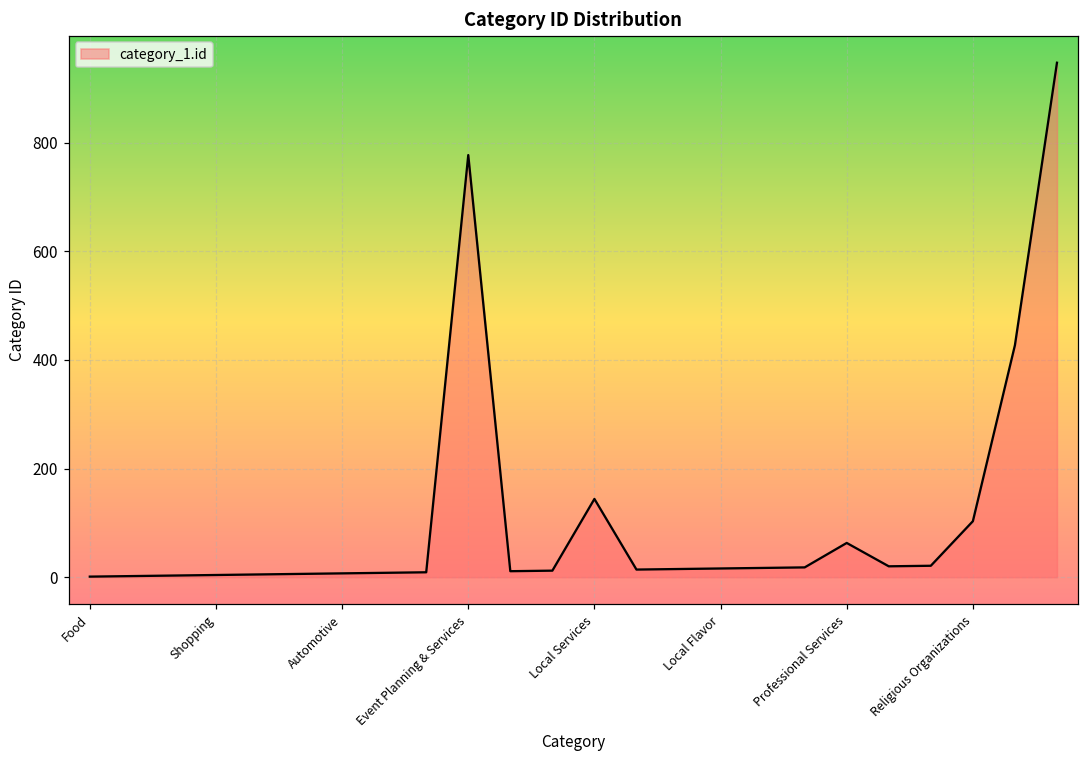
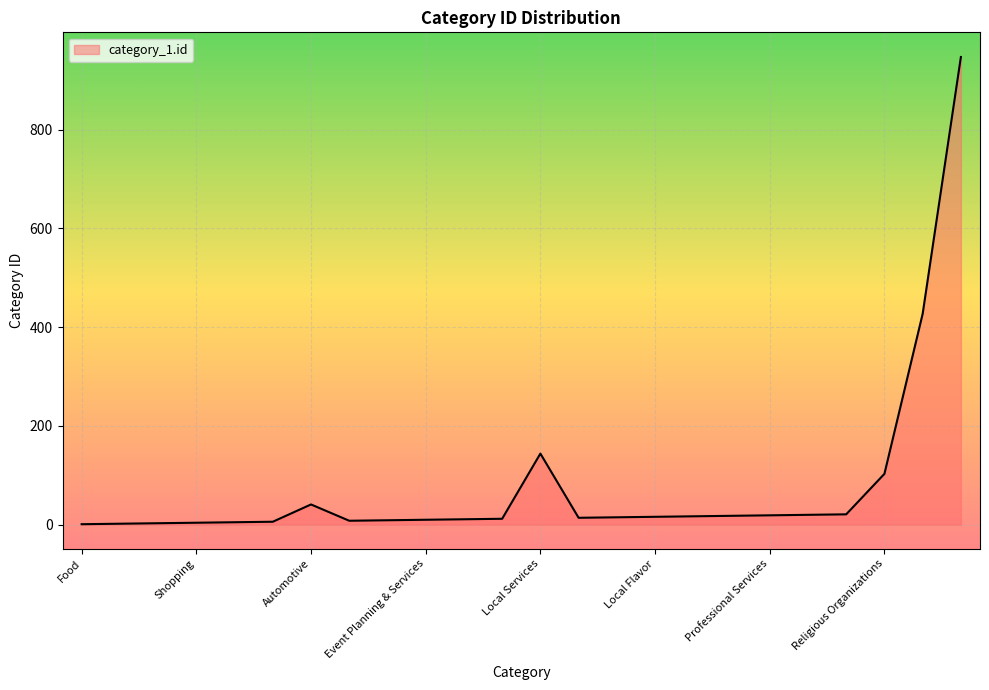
  {
    "Food": 0,
    "Shopping": 0,
-   "Automotive": 10,
-   "Event Planning & Services": 780,
+   "Automotive": 40,
+   "Event Planning & Services": 10,
    "Local Services": 140,
    "Local Flavor": 20,
-   "Professional Services": 60,
+   "Professional Services": 20,
    "Religious Organizations": 100
  }
